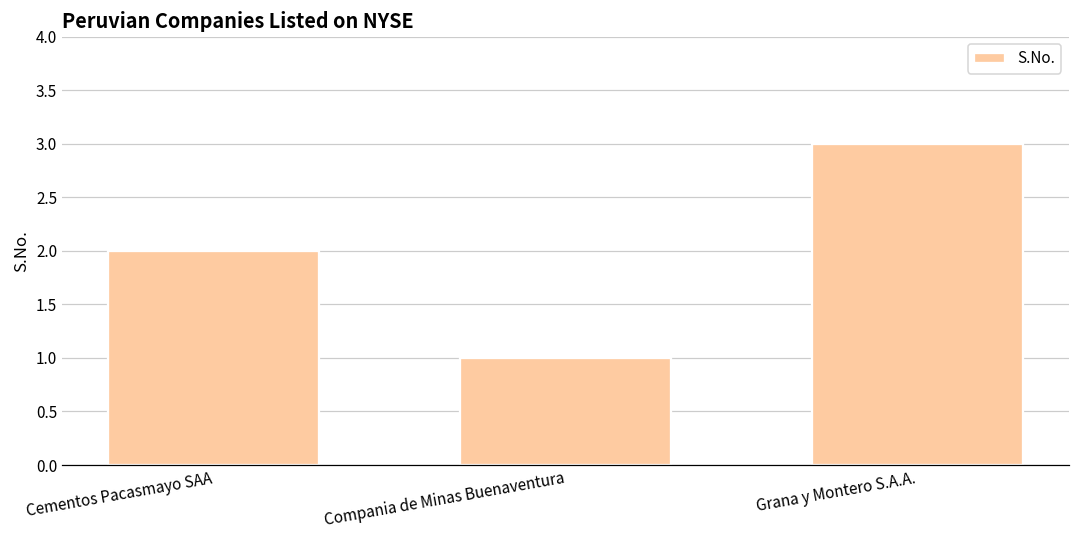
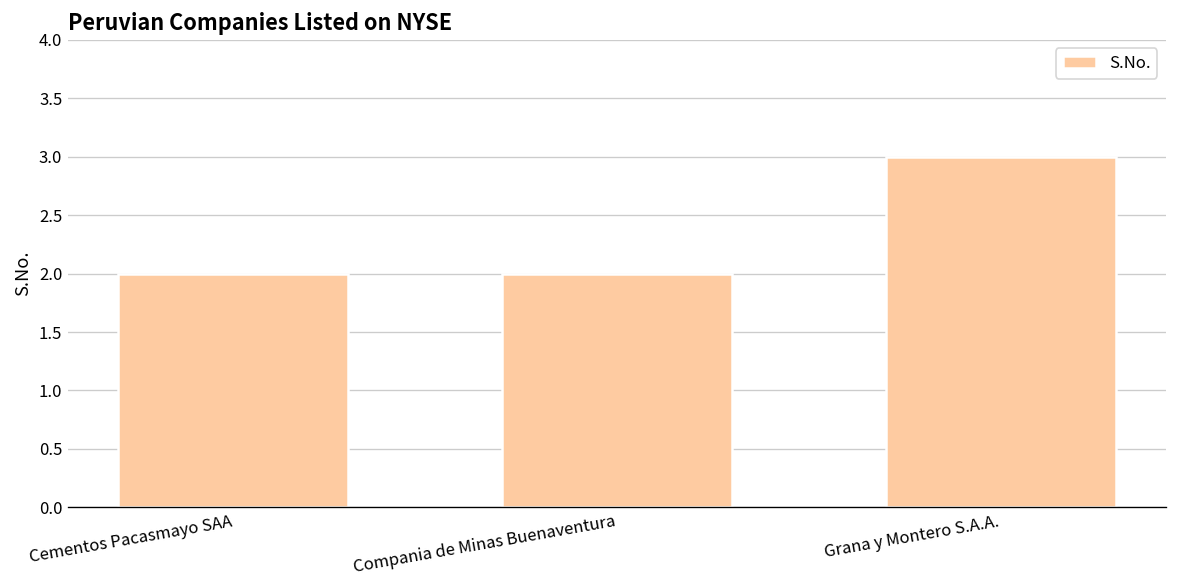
  {
    "Cementos Pacasmayo SAA": 2,
-   "Compania de Minas Buenaventura": 1,
+   "Compania de Minas Buenaventura": 2,
    "Grana y Montero S.A.A.": 3
  }
